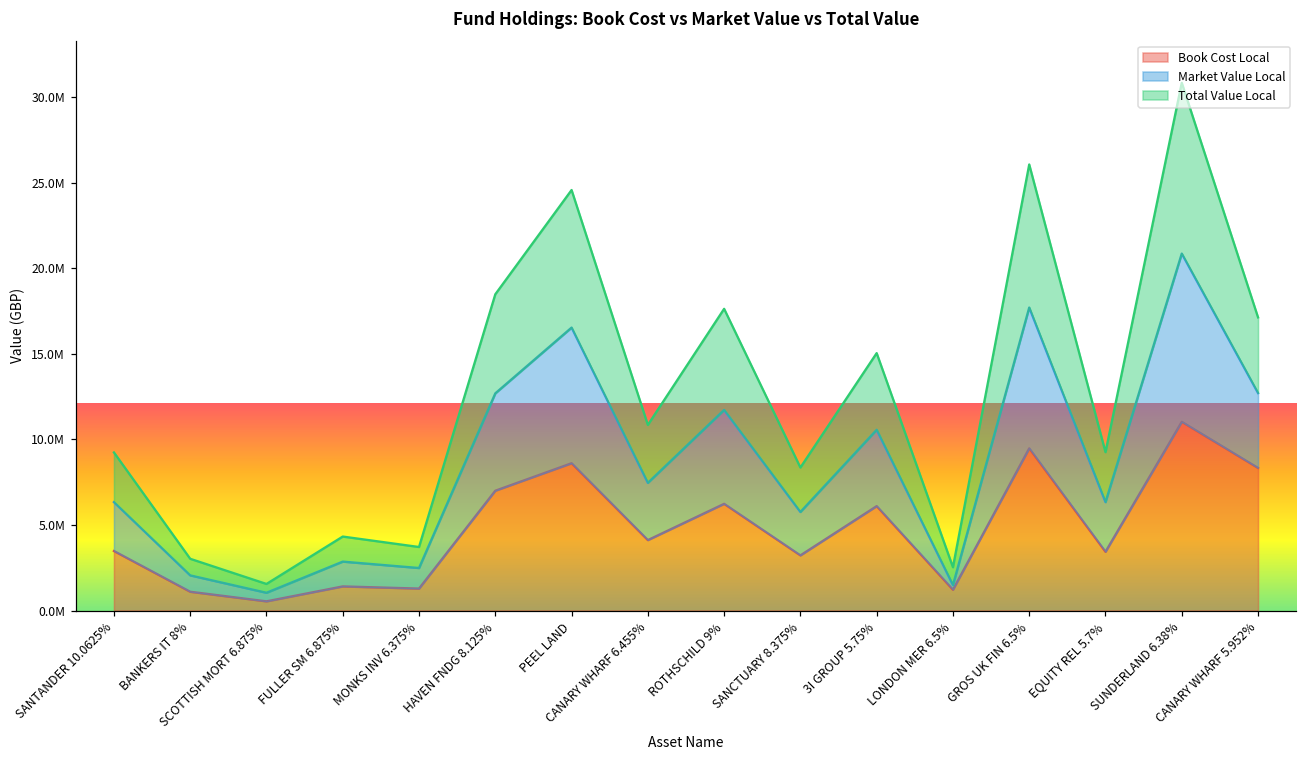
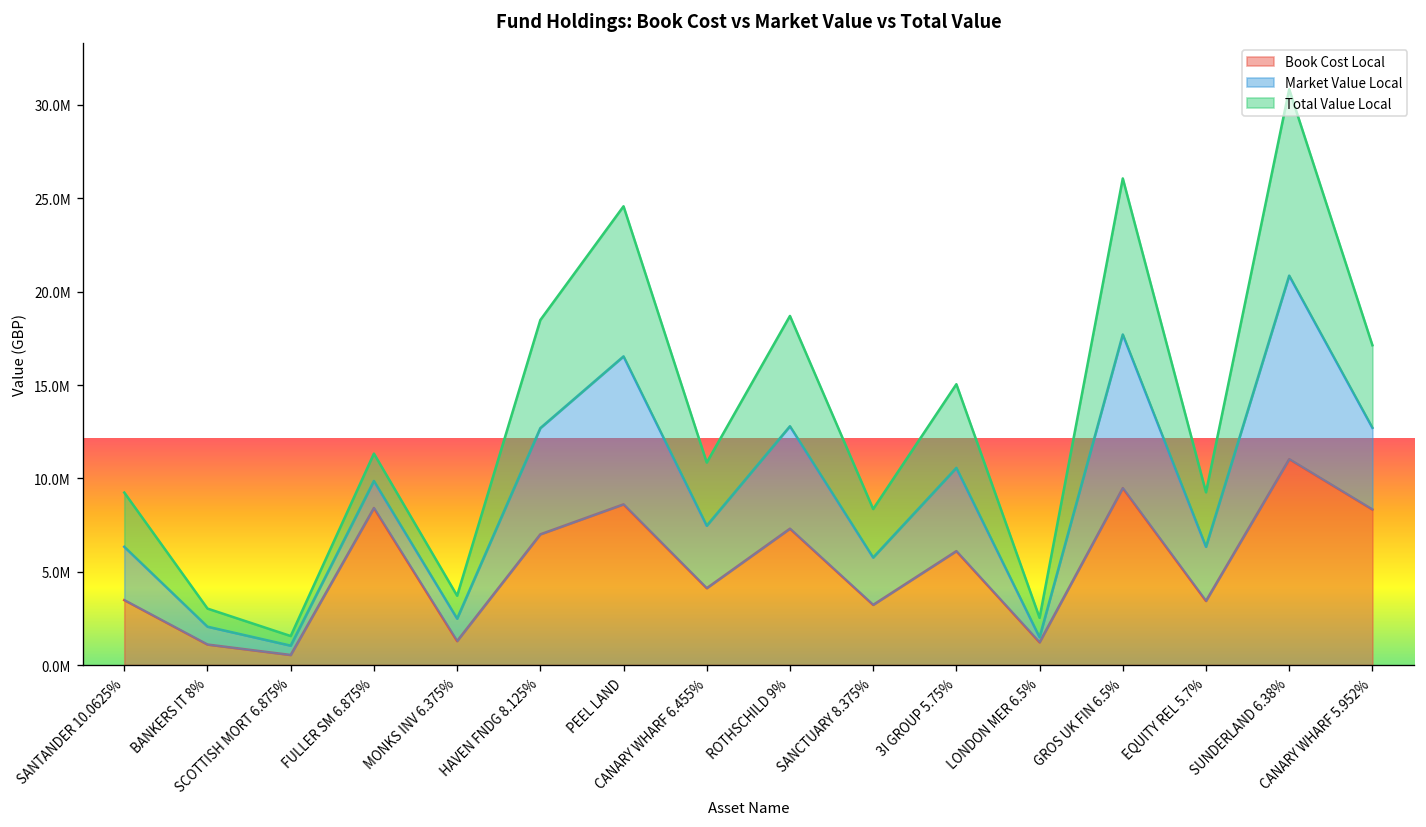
  {
    "Book Cost Local": {
      "SANTANDER 10.0625%": 3500000,
      "BANKERS IT 8%": 1100000,
      "SCOTTISH MORT 6.875%": 500000,
-     "FULLER SM 6.875%": 1400000,
+     "FULLER SM 6.875%": 8400000,
      "MONKS INV 6.375%": 1300000,
      "HAVEN FNDG 8.125%": 7000000,
      "PEEL LAND": 8600000,
      "CANARY WHARF 6.455%": 4100000,
-     "ROTHSCHILD 9%": 6200000,
+     "ROTHSCHILD 9%": 7300000,
      "SANCTUARY 8.375%": 3200000,
      "3I GROUP 5.75%": 6100000,
      "LONDON MER 6.5%": 1200000,
      "GROS UK FIN 6.5%": 9500000,
      "EQUITY REL 5.7%": 3400000,
      "SUNDERLAND 6.38%": 11000000,
      "CANARY WHARF 5.952%": 8300000
    },
    "Market Value Local": {
      "SANTANDER 10.0625%": 2900000,
      "BANKERS IT 8%": 1000000,
      "SCOTTISH MORT 6.875%": 500000,
      "FULLER SM 6.875%": 1400000,
      "MONKS INV 6.375%": 1200000,
      "HAVEN FNDG 8.125%": 5700000,
      "PEEL LAND": 7900000,
      "CANARY WHARF 6.455%": 3300000,
      "ROTHSCHILD 9%": 5500000,
      "SANCTUARY 8.375%": 2500000,
      "3I GROUP 5.75%": 4500000,
      "LONDON MER 6.5%": 300000,
      "GROS UK FIN 6.5%": 8200000,
      "EQUITY REL 5.7%": 2900000,
      "SUNDERLAND 6.38%": 9800000,
      "CANARY WHARF 5.952%": 4400000
    },
    "Total Value Local": {
      "SANTANDER 10.0625%": 2900000,
      "BANKERS IT 8%": 1000000,
      "SCOTTISH MORT 6.875%": 500000,
      "FULLER SM 6.875%": 1500000,
      "MONKS INV 6.375%": 1200000,
      "HAVEN FNDG 8.125%": 5800000,
      "PEEL LAND": 8000000,
      "CANARY WHARF 6.455%": 3400000,
      "ROTHSCHILD 9%": 5900000,
      "SANCTUARY 8.375%": 2600000,
      "3I GROUP 5.75%": 4500000,
      "LONDON MER 6.5%": 1000000,
      "GROS UK FIN 6.5%": 8400000,
      "EQUITY REL 5.7%": 2900000,
      "CANARY WHARF 5.952%": 4400000
    }
  }
